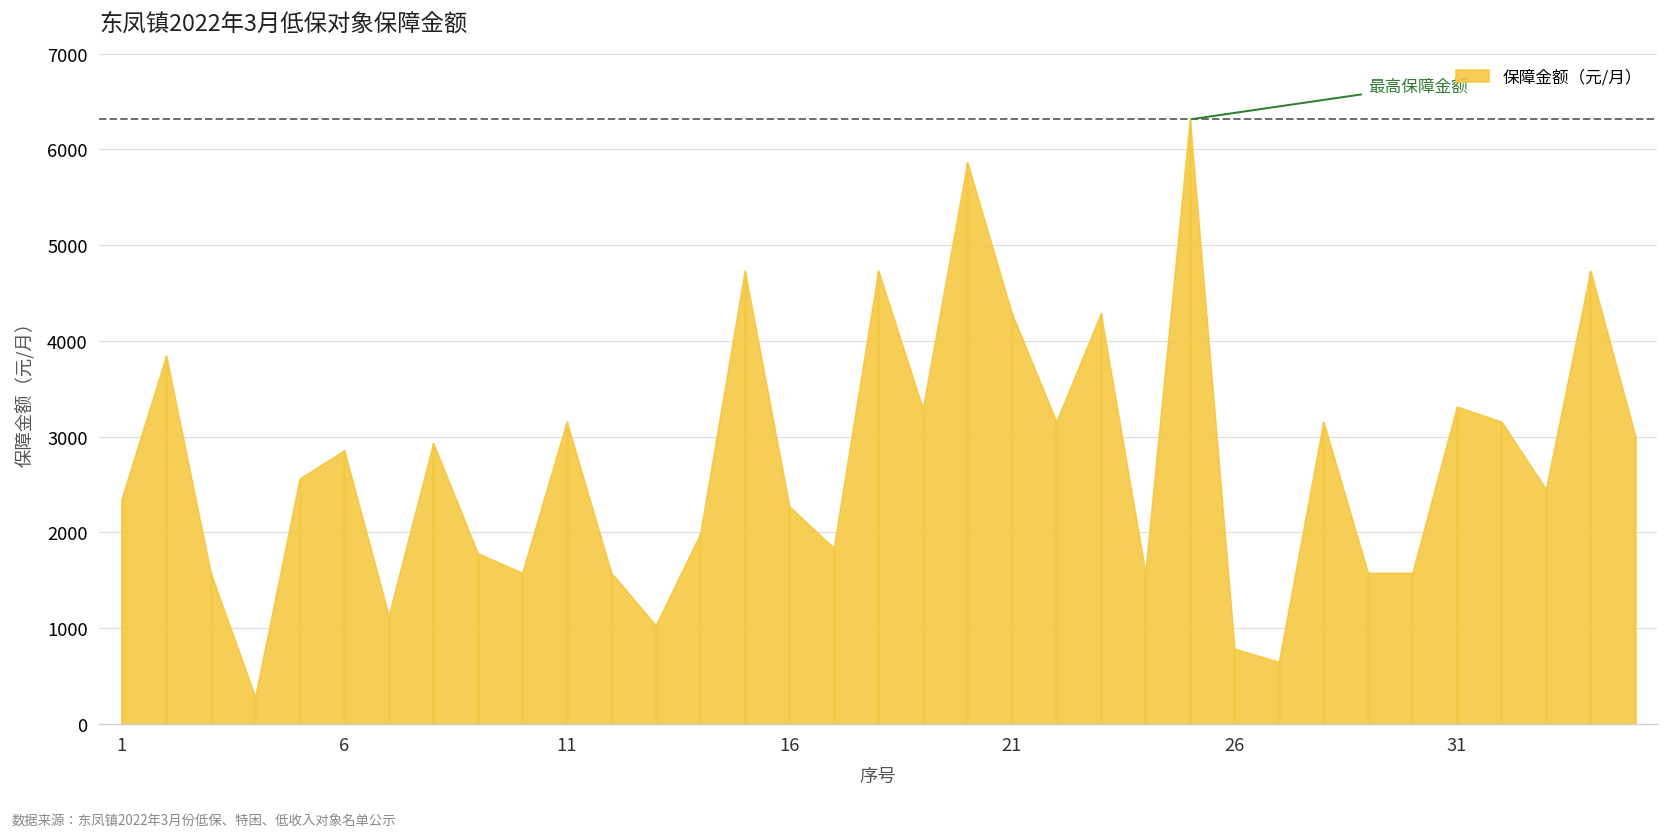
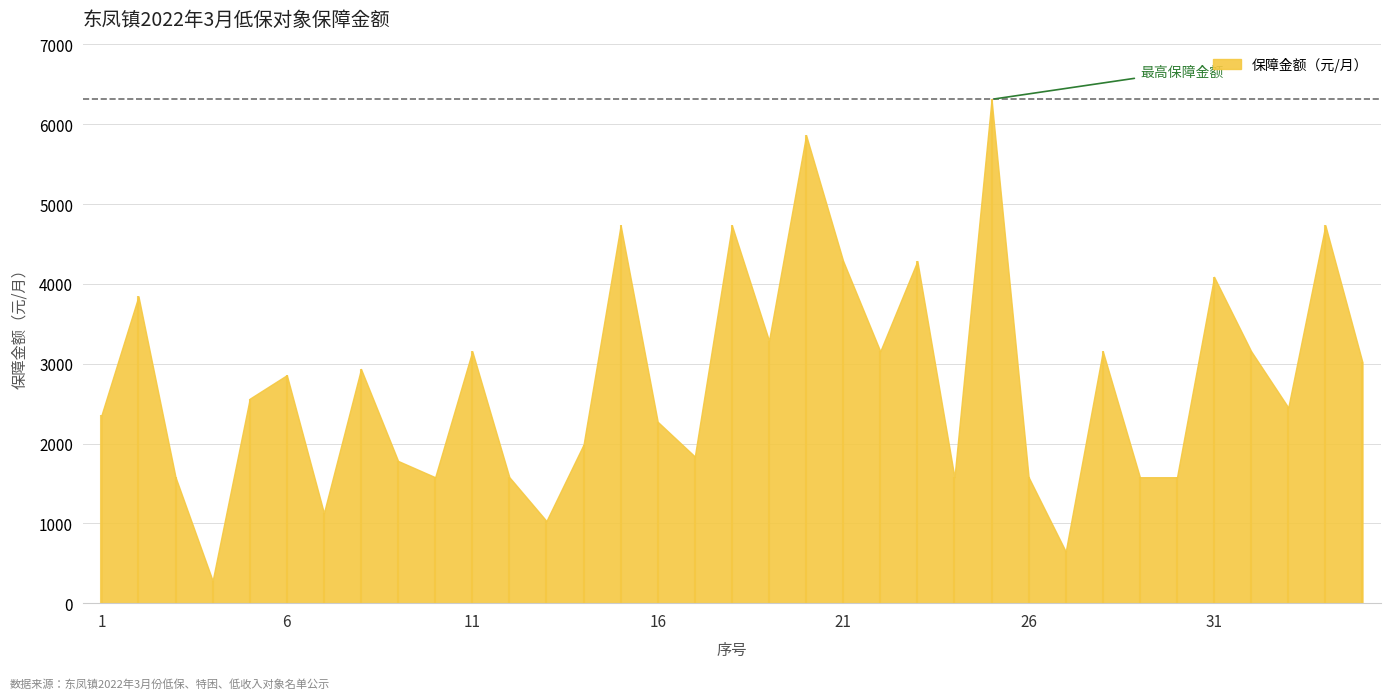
  {
    "1": 2400,
    "6": 2900,
    "11": 3200,
    "16": 2300,
    "21": 4300,
-   "26": 800,
-   "31": 3300
+   "26": 1600,
+   "31": 4100
  }
